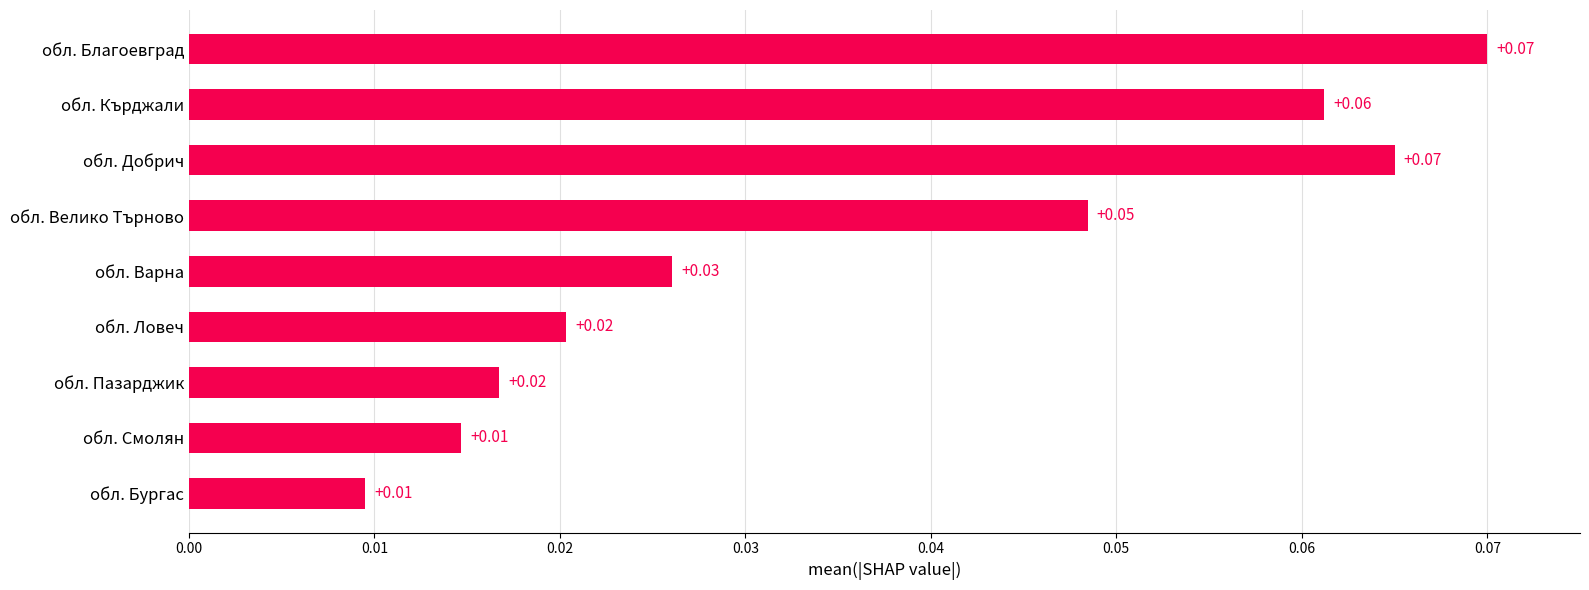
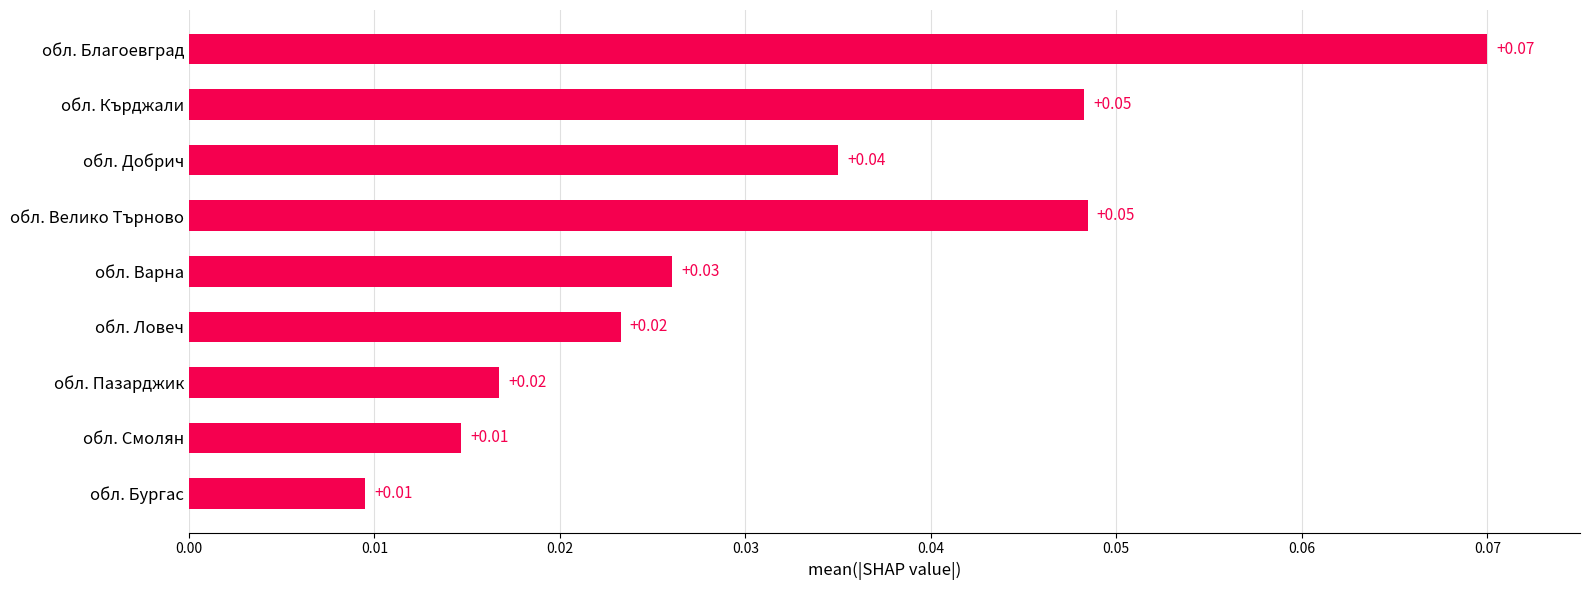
  {
    "обл. Благоевград": "+0.07",
-   "обл. Кърджали": "+0.06",
-   "обл. Добрич": "+0.07",
+   "обл. Кърджали": "+0.05",
+   "обл. Добрич": "+0.04",
    "обл. Велико Търново": "+0.05",
    "обл. Варна": "+0.03",
-   "обл. Ловеч": "0.0203",
+   "обл. Ловеч": "0.0233",
    "обл. Пазарджик": "+0.02",
    "обл. Смолян": "+0.01",
    "обл. Бургас": "+0.01"
  }
